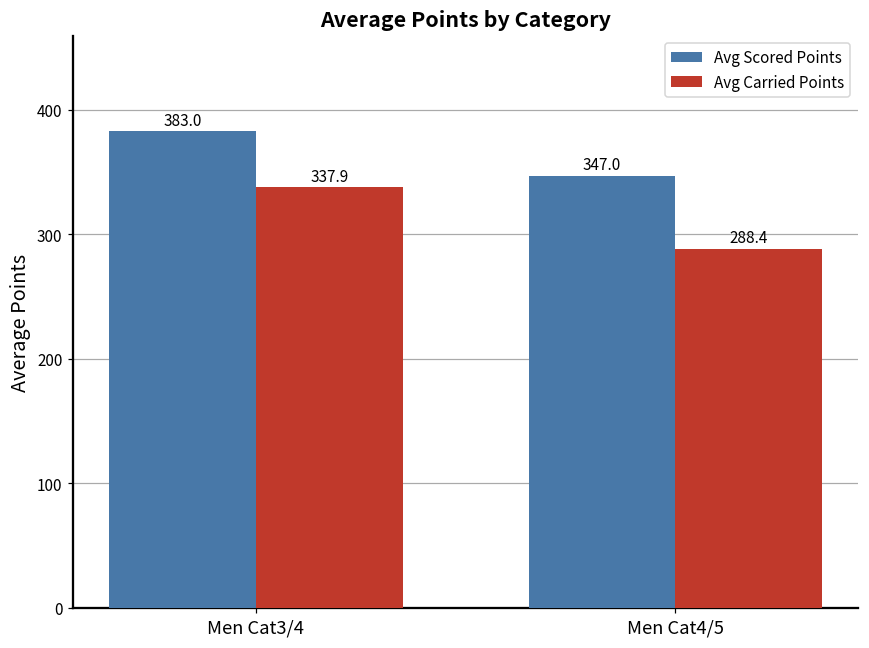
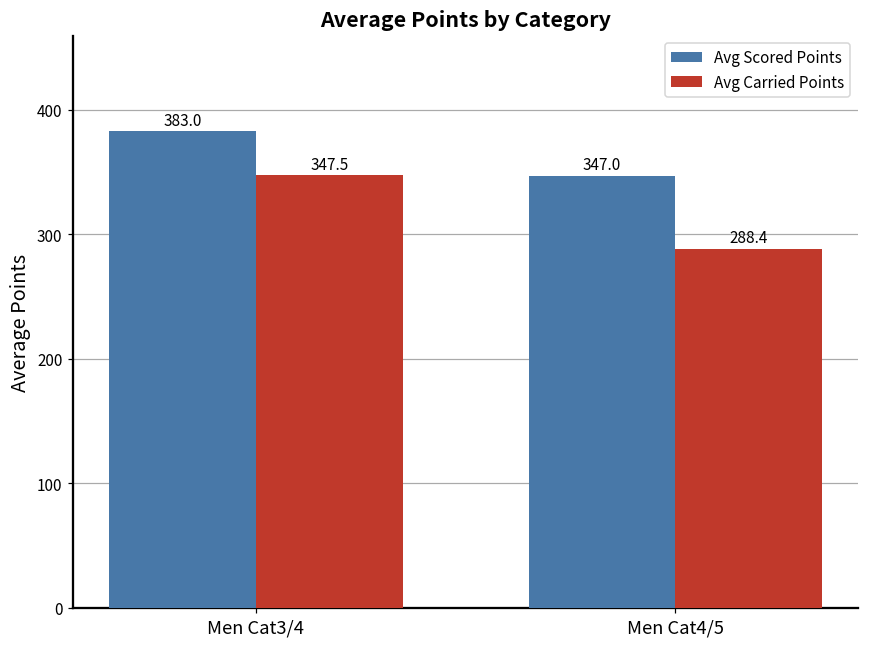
  {
    "Avg Scored Points": {
      "Men Cat3/4": 383.0,
      "Men Cat4/5": 347.0
    },
    "Avg Carried Points": {
-     "Men Cat3/4": 337.9,
+     "Men Cat3/4": 347.5,
      "Men Cat4/5": 288.4
    }
  }
